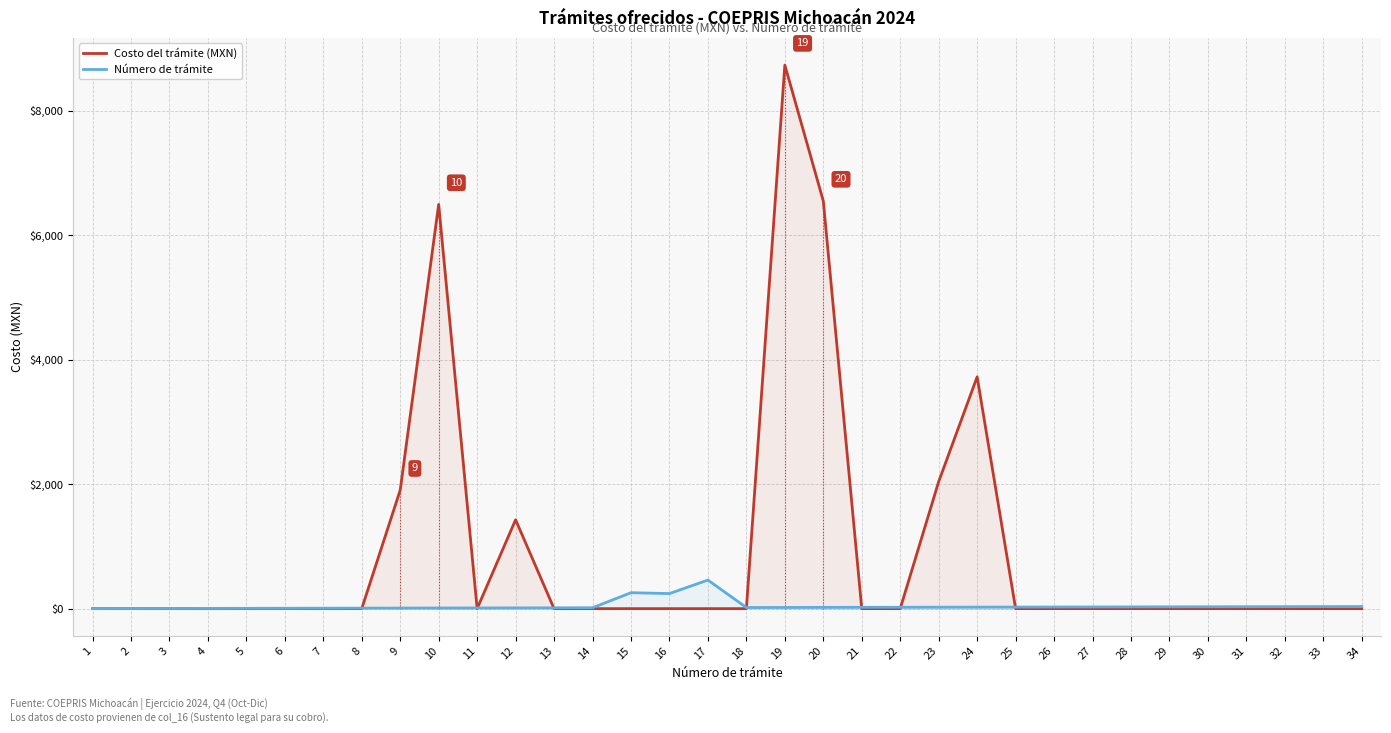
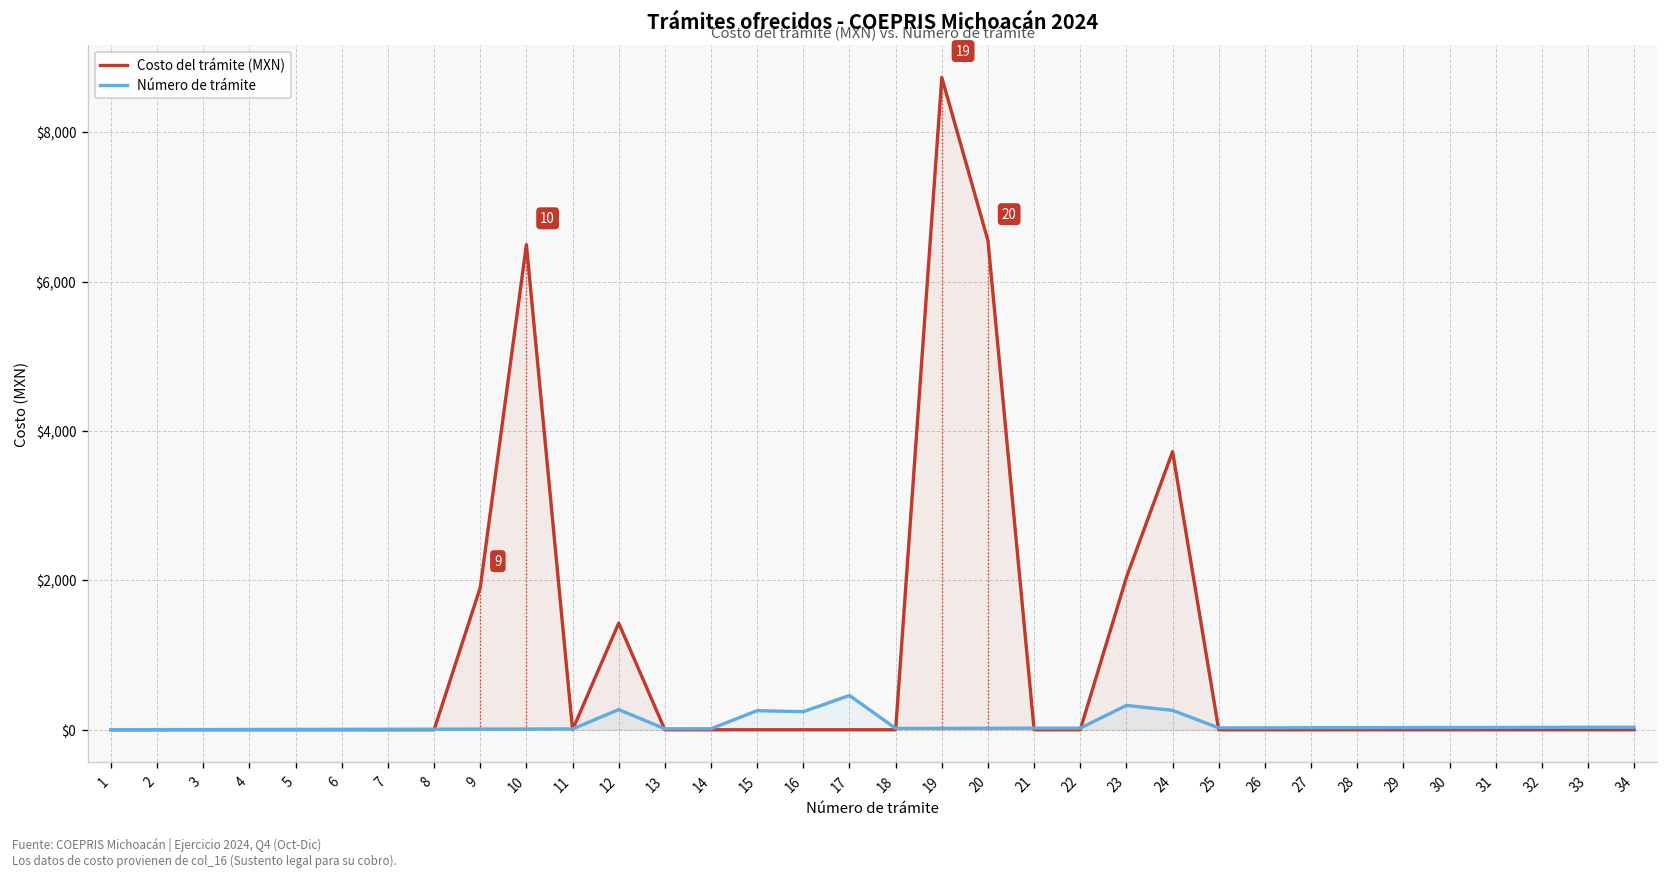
  {
    "Número de trámite": {
-     "12": "$0",
+     "12": "$300",
      "15": "$300",
      "16": "$200",
      "17": "$500",
-     "23": "$0",
-     "24": "$0"
+     "23": "$300",
+     "24": "$300"
    }
  }
